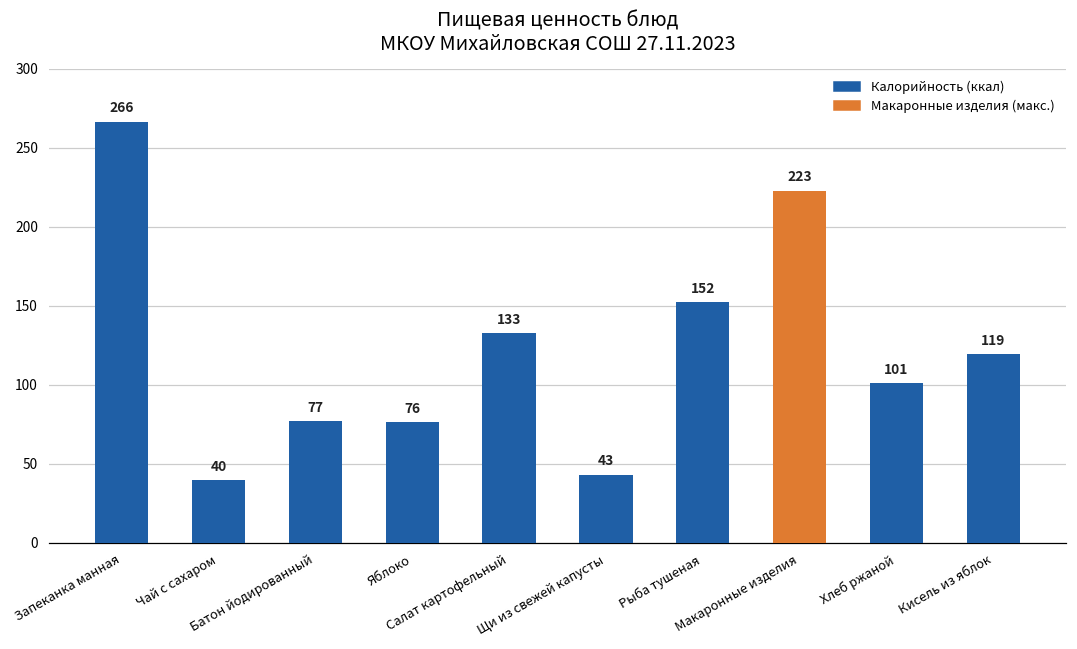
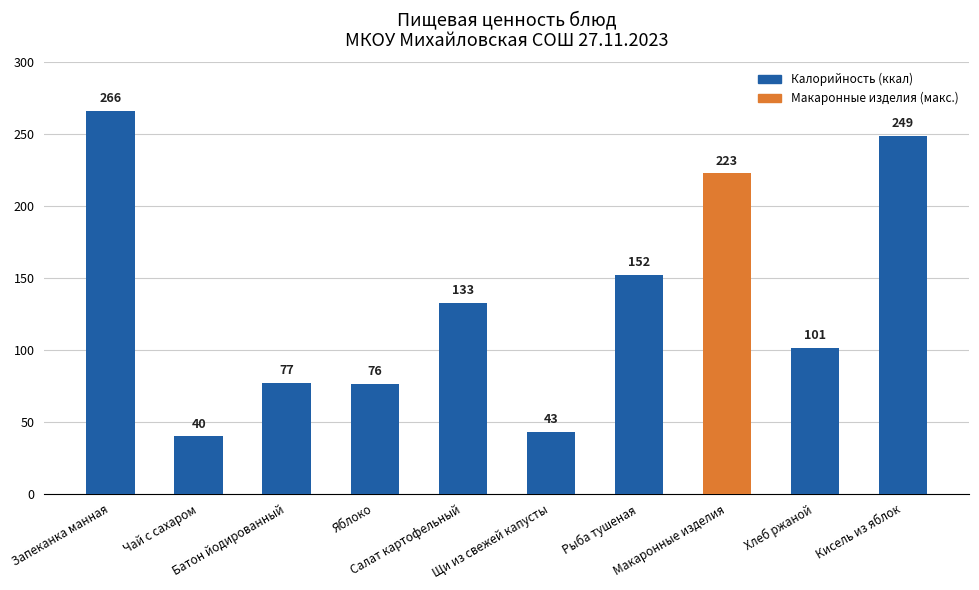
  {
    "Запеканка манная": 266,
    "Чай с сахаром": 40,
    "Батон йодированный": 77,
    "Яблоко": 76,
    "Салат картофельный": 133,
    "Щи из свежей капусты": 43,
    "Рыба тушеная": 152,
    "Макаронные изделия": 223,
    "Хлеб ржаной": 101,
-   "Кисель из яблок": 119
+   "Кисель из яблок": 249
  }
